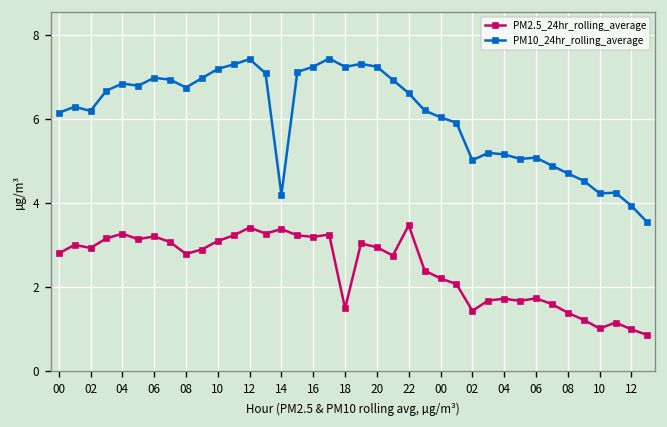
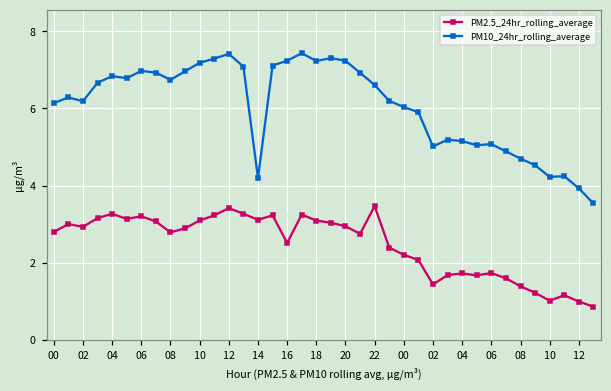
  {
    "PM2.5_24hr_rolling_average": {
-     "14": 3.4,
-     "16": 3.2,
-     "18": 1.5,
+     "14": 3.1,
+     "16": 2.5,
+     "18": 3.1,
      "20": 2.9,
      "22": 3.5
    },
    "PM10_24hr_rolling_average": {
      "14": 4.2,
      "16": 7.2,
      "18": 7.2,
      "20": 7.2,
      "22": 6.6
    }
  }
